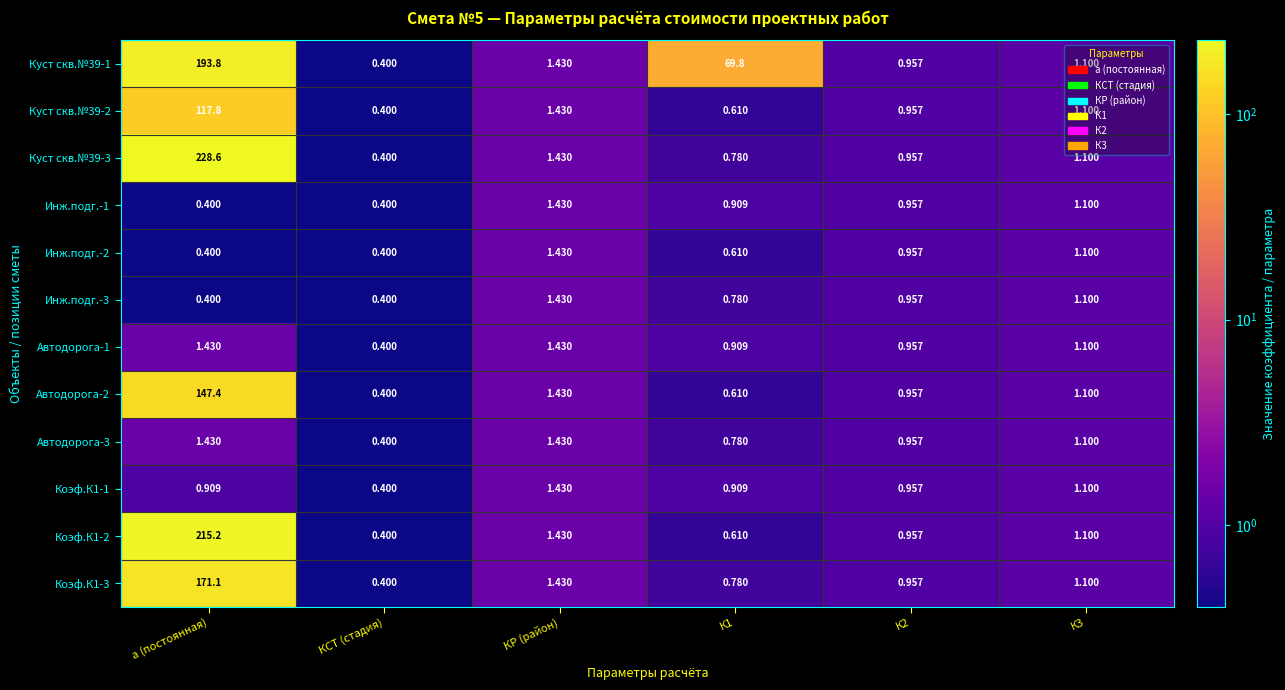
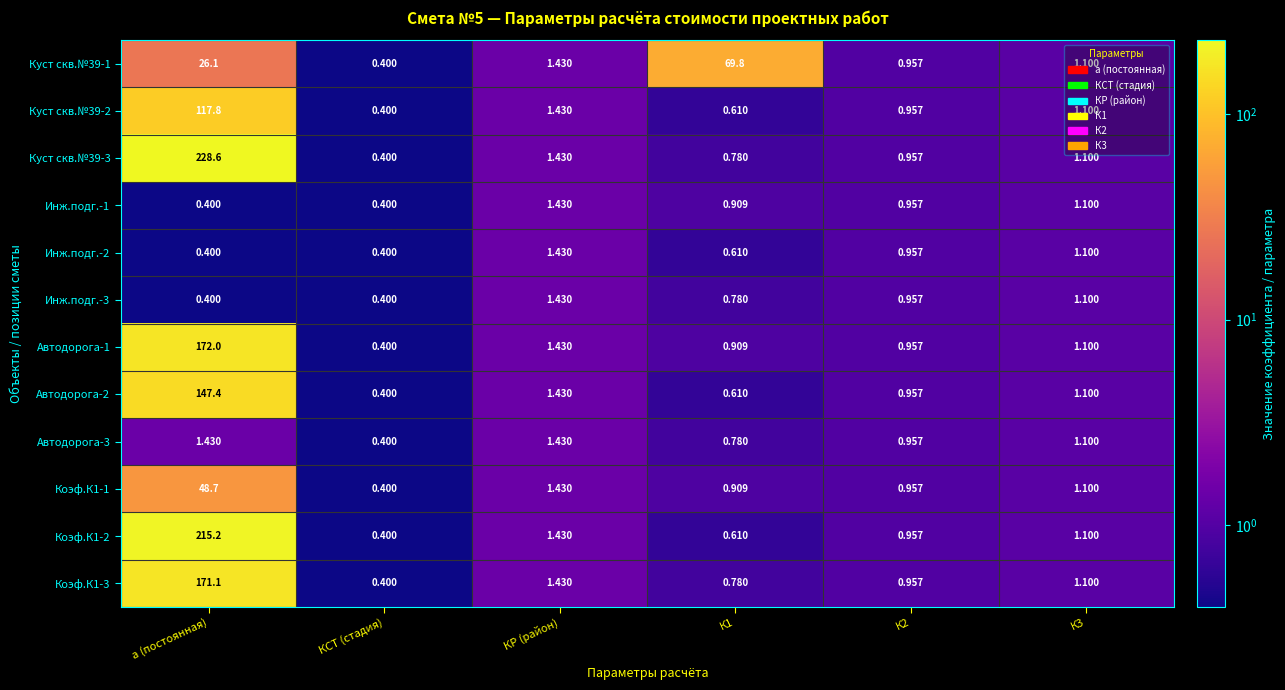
  {
    "Куст скв.№39-1": {
-     "а (постоянная)": 193.8,
+     "а (постоянная)": 26.1,
      "КСТ (стадия)": 0.400,
      "КР (район)": 1.430,
      "К1": 69.8,
      "К2": 0.957
    },
    "Куст скв.№39-2": {
      "а (постоянная)": 117.8,
      "КСТ (стадия)": 0.400,
      "КР (район)": 1.430,
      "К1": 0.610,
      "К2": 0.957
    },
    "Куст скв.№39-3": {
      "а (постоянная)": 228.6,
      "КСТ (стадия)": 0.400,
      "КР (район)": 1.430,
      "К1": 0.780,
      "К2": 0.957
    },
    "Инж.подг.-1": {
      "а (постоянная)": 0.400,
      "КСТ (стадия)": 0.400,
      "КР (район)": 1.430,
      "К1": 0.909,
      "К2": 0.957,
      "К3": 1.100
    },
    "Инж.подг.-2": {
      "а (постоянная)": 0.400,
      "КСТ (стадия)": 0.400,
      "КР (район)": 1.430,
      "К1": 0.610,
      "К2": 0.957,
      "К3": 1.100
    },
    "Инж.подг.-3": {
      "а (постоянная)": 0.400,
      "КСТ (стадия)": 0.400,
      "КР (район)": 1.430,
      "К1": 0.780,
      "К2": 0.957,
      "К3": 1.100
    },
    "Автодорога-1": {
-     "а (постоянная)": 1.430,
+     "а (постоянная)": 172.0,
      "КСТ (стадия)": 0.400,
      "КР (район)": 1.430,
      "К1": 0.909,
      "К2": 0.957,
      "К3": 1.100
    },
    "Автодорога-2": {
      "а (постоянная)": 147.4,
      "КСТ (стадия)": 0.400,
      "КР (район)": 1.430,
      "К1": 0.610,
      "К2": 0.957,
      "К3": 1.100
    },
    "Автодорога-3": {
      "а (постоянная)": 1.430,
      "КСТ (стадия)": 0.400,
      "КР (район)": 1.430,
      "К1": 0.780,
      "К2": 0.957,
      "К3": 1.100
    },
    "Коэф.К1-1": {
-     "а (постоянная)": 0.909,
+     "а (постоянная)": 48.7,
      "КСТ (стадия)": 0.400,
      "КР (район)": 1.430,
      "К1": 0.909,
      "К2": 0.957,
      "К3": 1.100
    },
    "Коэф.К1-2": {
      "а (постоянная)": 215.2,
      "КСТ (стадия)": 0.400,
      "КР (район)": 1.430,
      "К1": 0.610,
      "К2": 0.957,
      "К3": 1.100
    },
    "Коэф.К1-3": {
      "а (постоянная)": 171.1,
      "КСТ (стадия)": 0.400,
      "КР (район)": 1.430,
      "К1": 0.780,
      "К2": 0.957,
      "К3": 1.100
    }
  }
